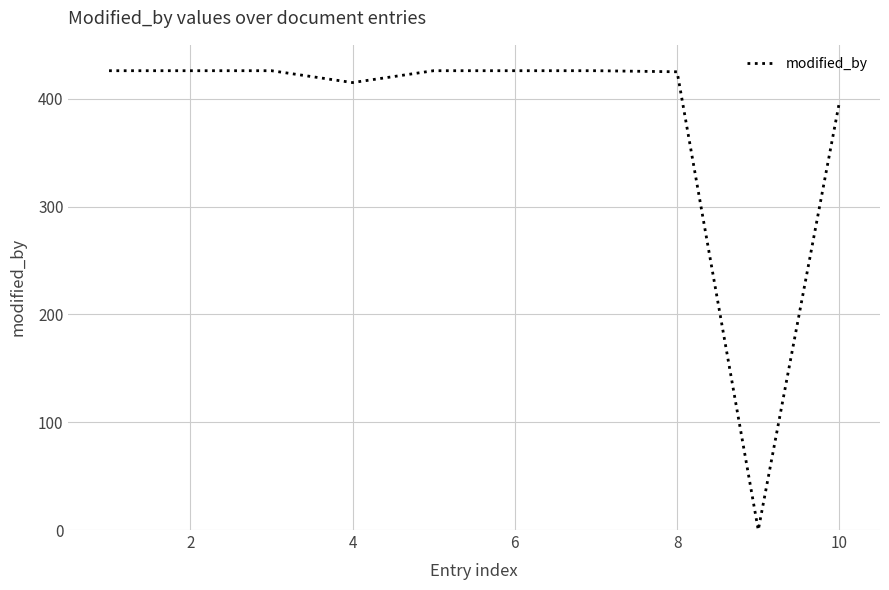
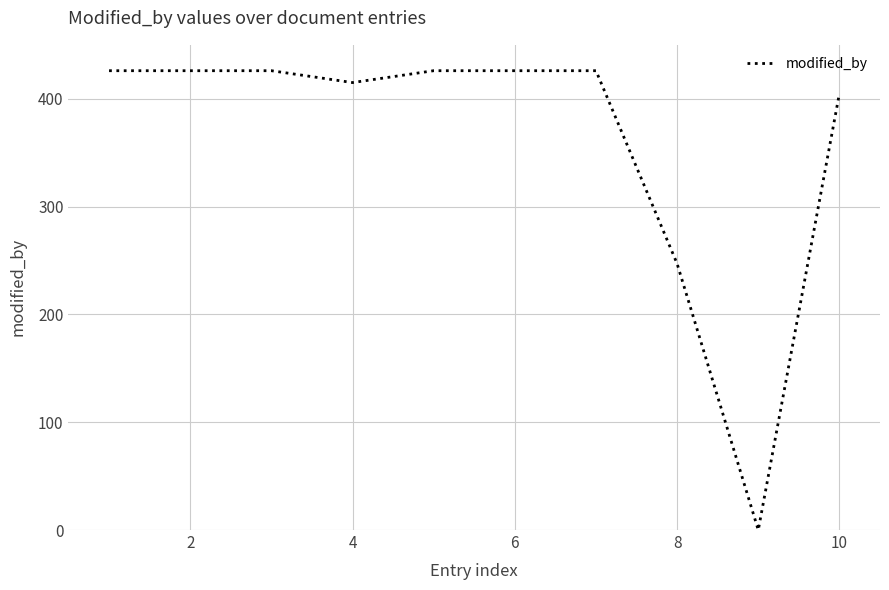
  {
    "2": 426,
    "4": 415,
    "6": 426,
-   "8": 425,
-   "10": 397
+   "8": 247,
+   "10": 405
  }
